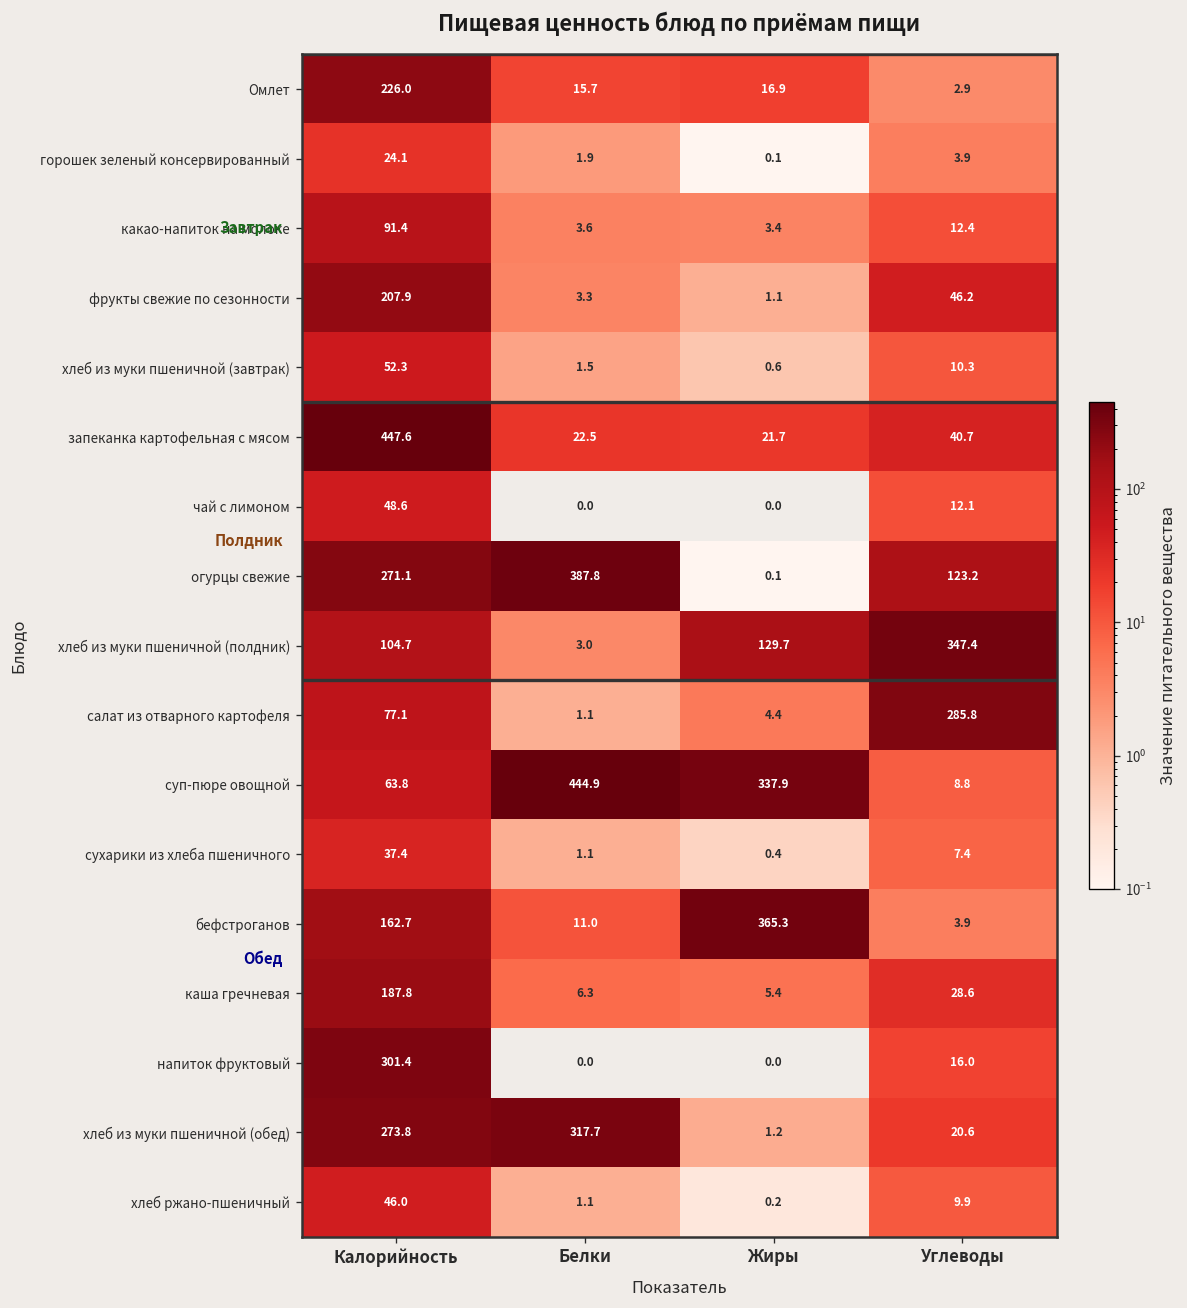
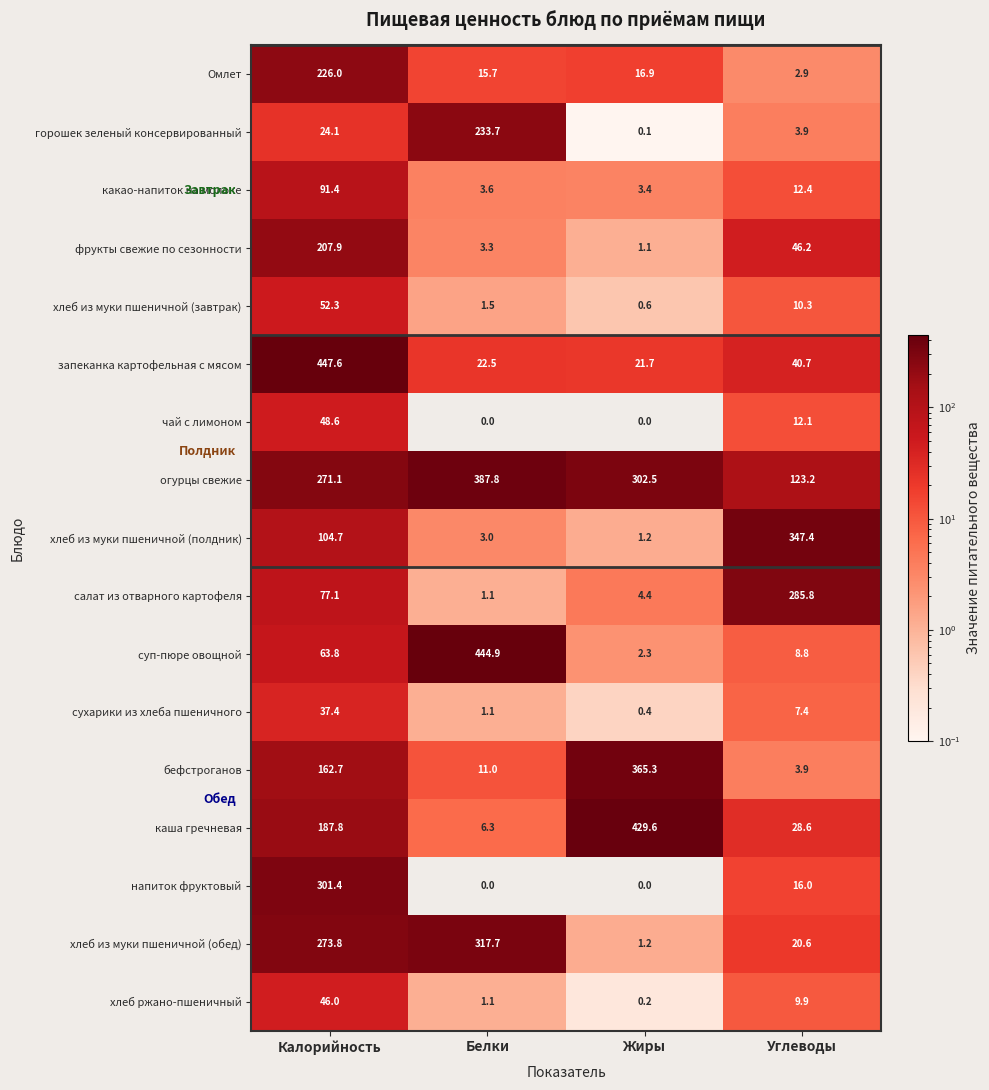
  {
    "Омлет": {
      "Калорийность": 226.0,
      "Белки": 15.7,
      "Жиры": 16.9,
      "Углеводы": 2.9
    },
    "горошек зеленый консервированный": {
      "Калорийность": 24.1,
-     "Белки": 1.9,
+     "Белки": 233.7,
      "Жиры": 0.1,
      "Углеводы": 3.9
    },
    "какао-напиток на молоке": {
      "Калорийность": 91.4,
      "Белки": 3.6,
      "Жиры": 3.4,
      "Углеводы": 12.4
    },
    "фрукты свежие по сезонности": {
      "Калорийность": 207.9,
      "Белки": 3.3,
      "Жиры": 1.1,
      "Углеводы": 46.2
    },
    "хлеб из муки пшеничной (завтрак)": {
      "Калорийность": 52.3,
      "Белки": 1.5,
      "Жиры": 0.6,
      "Углеводы": 10.3
    },
    "запеканка картофельная с мясом": {
      "Калорийность": 447.6,
      "Белки": 22.5,
      "Жиры": 21.7,
      "Углеводы": 40.7
    },
    "чай с лимоном": {
      "Калорийность": 48.6,
      "Белки": 0.0,
      "Жиры": 0.0,
      "Углеводы": 12.1
    },
    "огурцы свежие": {
      "Калорийность": 271.1,
      "Белки": 387.8,
-     "Жиры": 0.1,
+     "Жиры": 302.5,
      "Углеводы": 123.2
    },
    "хлеб из муки пшеничной (полдник)": {
      "Калорийность": 104.7,
      "Белки": 3.0,
-     "Жиры": 129.7,
+     "Жиры": 1.2,
      "Углеводы": 347.4
    },
    "салат из отварного картофеля": {
      "Калорийность": 77.1,
      "Белки": 1.1,
      "Жиры": 4.4,
      "Углеводы": 285.8
    },
    "суп-пюре овощной": {
      "Калорийность": 63.8,
      "Белки": 444.9,
-     "Жиры": 337.9,
+     "Жиры": 2.3,
      "Углеводы": 8.8
    },
    "сухарики из хлеба пшеничного": {
      "Калорийность": 37.4,
      "Белки": 1.1,
      "Жиры": 0.4,
      "Углеводы": 7.4
    },
    "бефстроганов": {
      "Калорийность": 162.7,
      "Белки": 11.0,
      "Жиры": 365.3,
      "Углеводы": 3.9
    },
    "каша гречневая": {
      "Калорийность": 187.8,
      "Белки": 6.3,
-     "Жиры": 5.4,
+     "Жиры": 429.6,
      "Углеводы": 28.6
    },
    "напиток фруктовый": {
      "Калорийность": 301.4,
      "Белки": 0.0,
      "Жиры": 0.0,
      "Углеводы": 16.0
    },
    "хлеб из муки пшеничной (обед)": {
      "Калорийность": 273.8,
      "Белки": 317.7,
      "Жиры": 1.2,
      "Углеводы": 20.6
    },
    "хлеб ржано-пшеничный": {
      "Калорийность": 46.0,
      "Белки": 1.1,
      "Жиры": 0.2,
      "Углеводы": 9.9
    }
  }
